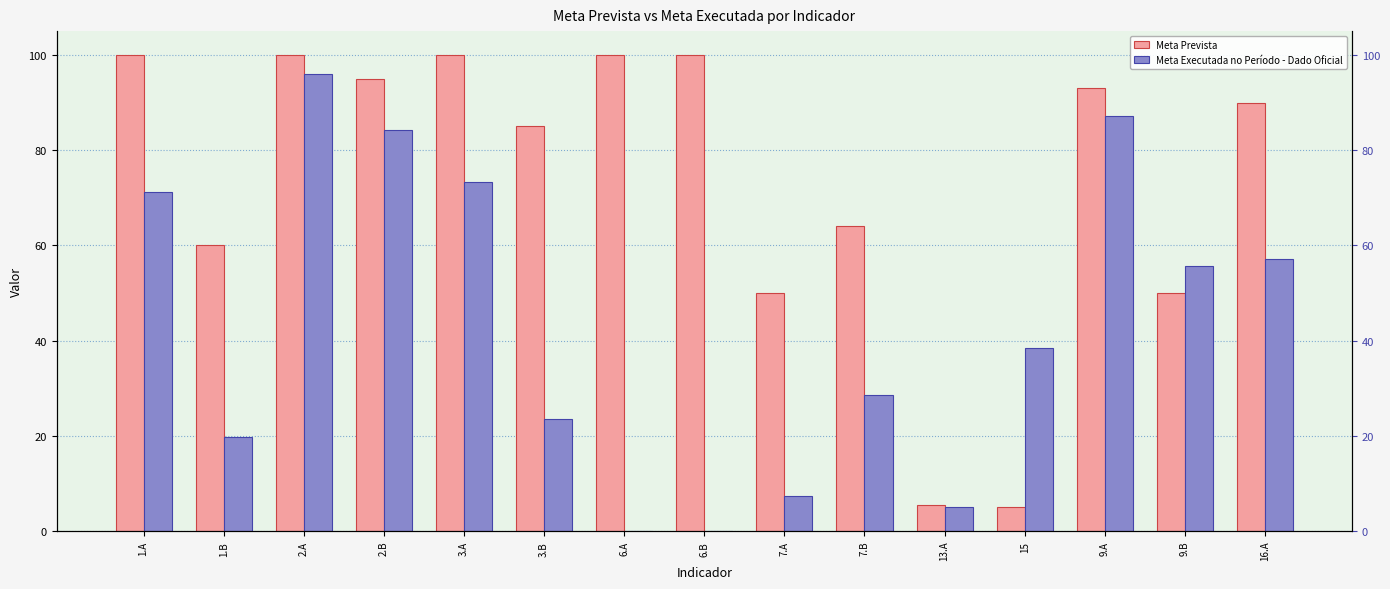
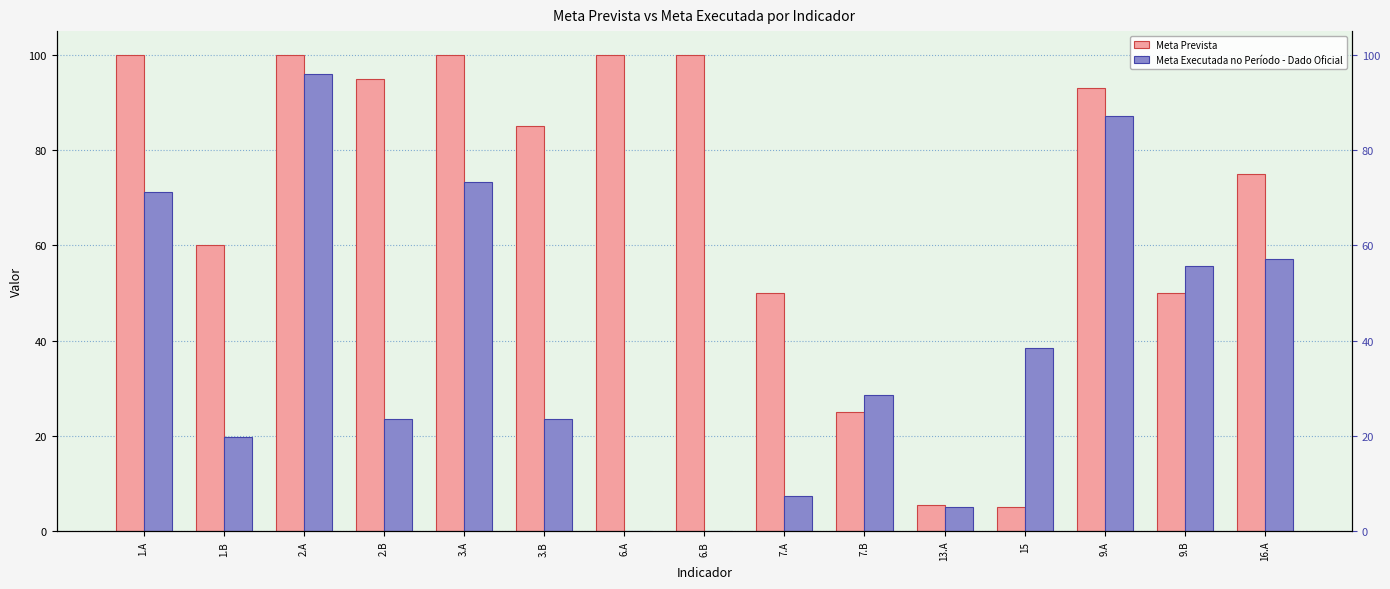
  {
    "Meta Prevista": {
      "1.A": 100,
      "1.B": 60,
      "2.A": 100,
      "2.B": 95,
      "3.A": 100,
      "3.B": 85,
      "6.A": 100,
      "6.B": 100,
      "7.A": 50,
-     "7.B": 64,
+     "7.B": 25,
      "13.A": 6,
      "15": 5,
      "9.A": 93,
      "9.B": 50,
-     "16.A": 90
+     "16.A": 75
    },
    "Meta Executada no Período - Dado Oficial": {
      "1.A": 71,
      "1.B": 20,
      "2.A": 96,
-     "2.B": 84,
+     "2.B": 24,
      "3.A": 73,
      "3.B": 24,
      "6.A": 0,
      "6.B": 0,
      "7.A": 7,
      "7.B": 29,
      "13.A": 5,
      "15": 39,
      "9.A": 87,
      "9.B": 56,
      "16.A": 57
    }
  }
